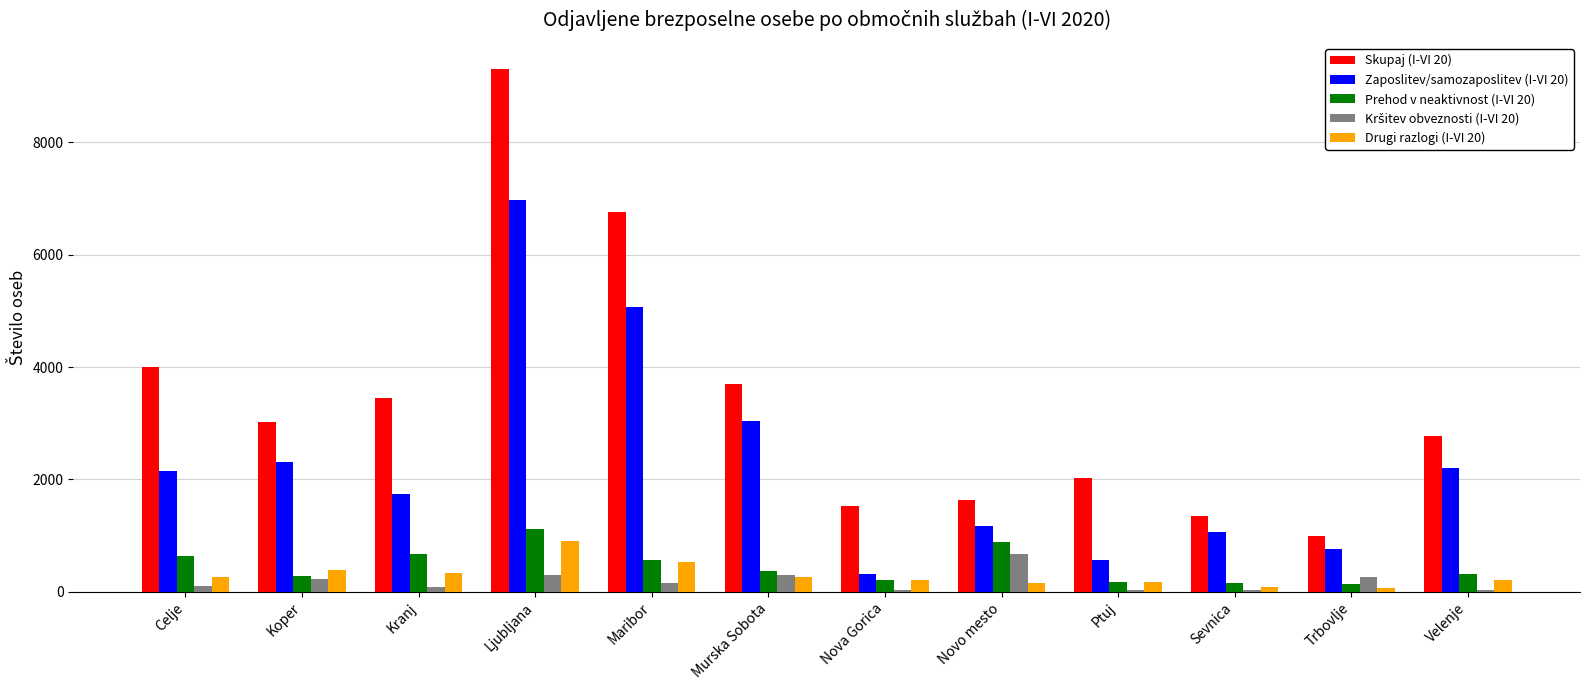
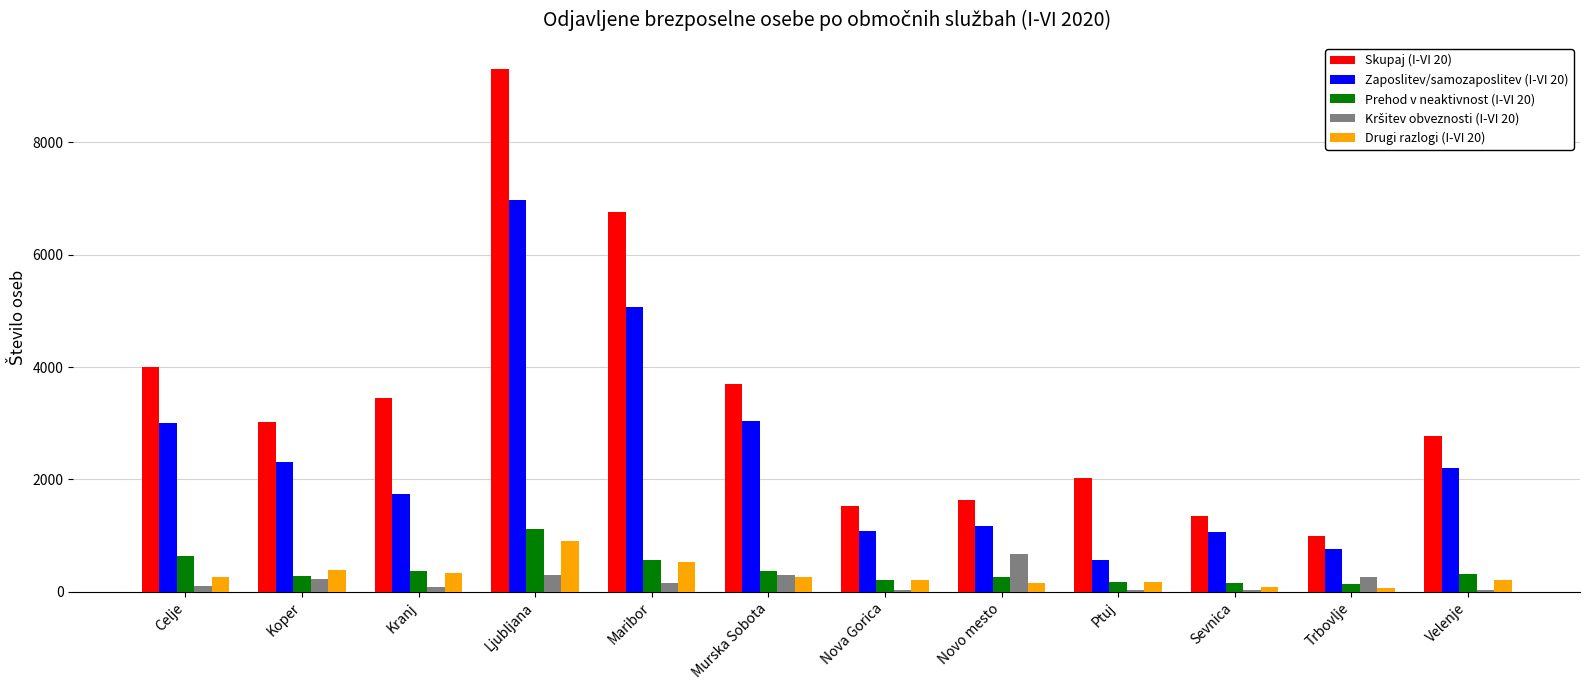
  {
    "Skupaj (I-VI 20)": {
      "Celje": 4000,
      "Koper": 3000,
      "Kranj": 3400,
      "Ljubljana": 9300,
      "Maribor": 6800,
      "Murska Sobota": 3700,
      "Nova Gorica": 1500,
      "Novo mesto": 1600,
      "Ptuj": 2000,
      "Sevnica": 1300,
      "Trbovlje": 1000,
      "Velenje": 2800
    },
    "Zaposlitev/samozaposlitev (I-VI 20)": {
-     "Celje": 2100,
+     "Celje": 3000,
      "Koper": 2300,
      "Kranj": 1700,
      "Ljubljana": 7000,
      "Maribor": 5100,
      "Murska Sobota": 3000,
-     "Nova Gorica": 300,
+     "Nova Gorica": 1100,
      "Novo mesto": 1200,
      "Ptuj": 600,
      "Sevnica": 1100,
      "Trbovlje": 800,
      "Velenje": 2200
    },
    "Prehod v neaktivnost (I-VI 20)": {
      "Celje": 600,
      "Koper": 300,
-     "Kranj": 700,
+     "Kranj": 400,
      "Ljubljana": 1100,
      "Maribor": 600,
      "Murska Sobota": 400,
      "Nova Gorica": 200,
-     "Novo mesto": 900,
+     "Novo mesto": 300,
      "Ptuj": 200,
      "Sevnica": 200,
      "Trbovlje": 100,
      "Velenje": 300
    },
    "Kršitev obveznosti (I-VI 20)": {
      "Celje": 100,
      "Koper": 200,
      "Kranj": 100,
      "Ljubljana": 300,
      "Maribor": 200,
      "Murska Sobota": 300,
      "Novo mesto": 700,
      "Trbovlje": 300
    },
    "Drugi razlogi (I-VI 20)": {
      "Celje": 300,
      "Koper": 400,
      "Kranj": 300,
      "Ljubljana": 900,
      "Maribor": 500,
      "Murska Sobota": 300,
      "Nova Gorica": 200,
      "Novo mesto": 200,
      "Ptuj": 200,
      "Sevnica": 100,
      "Trbovlje": 100,
      "Velenje": 200
    }
  }
